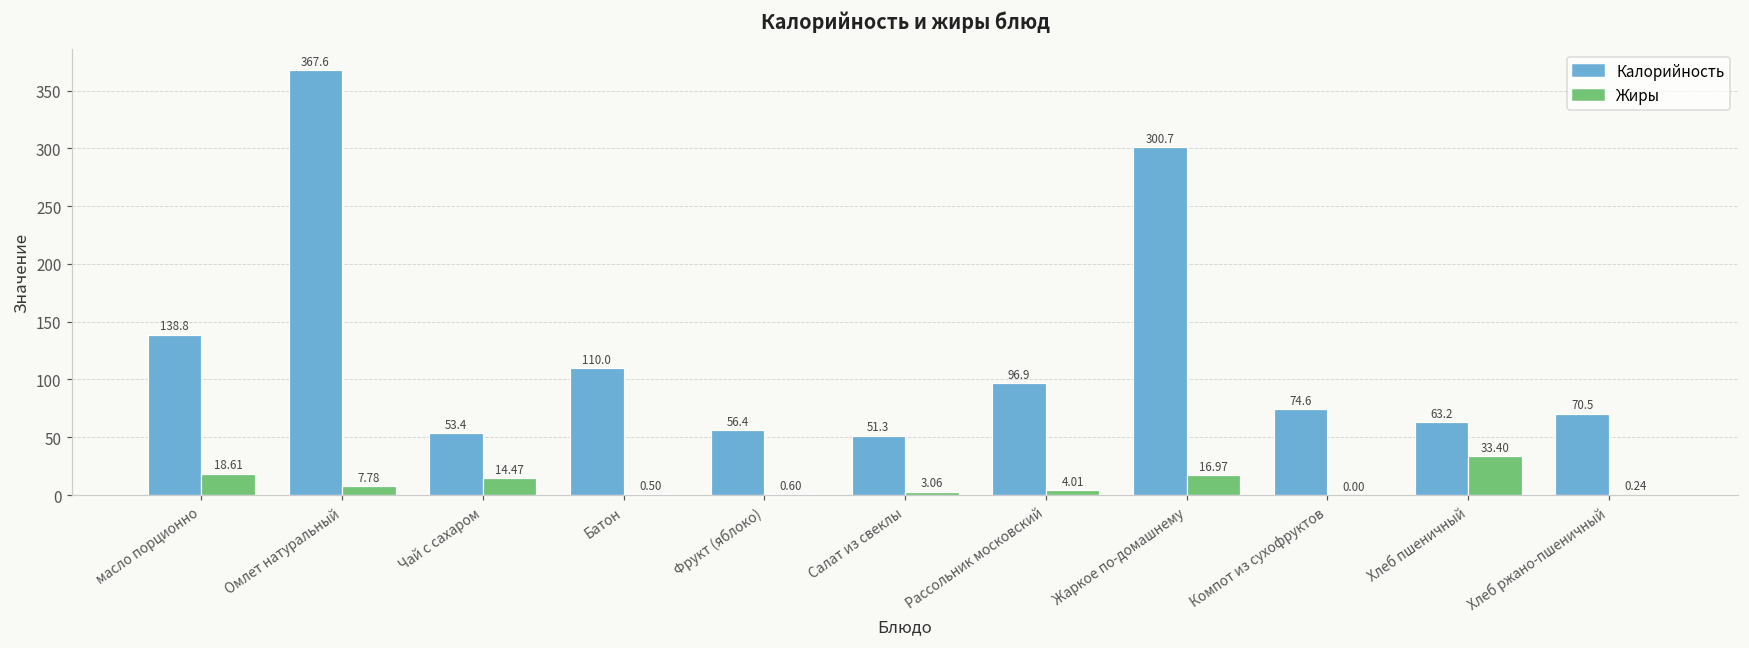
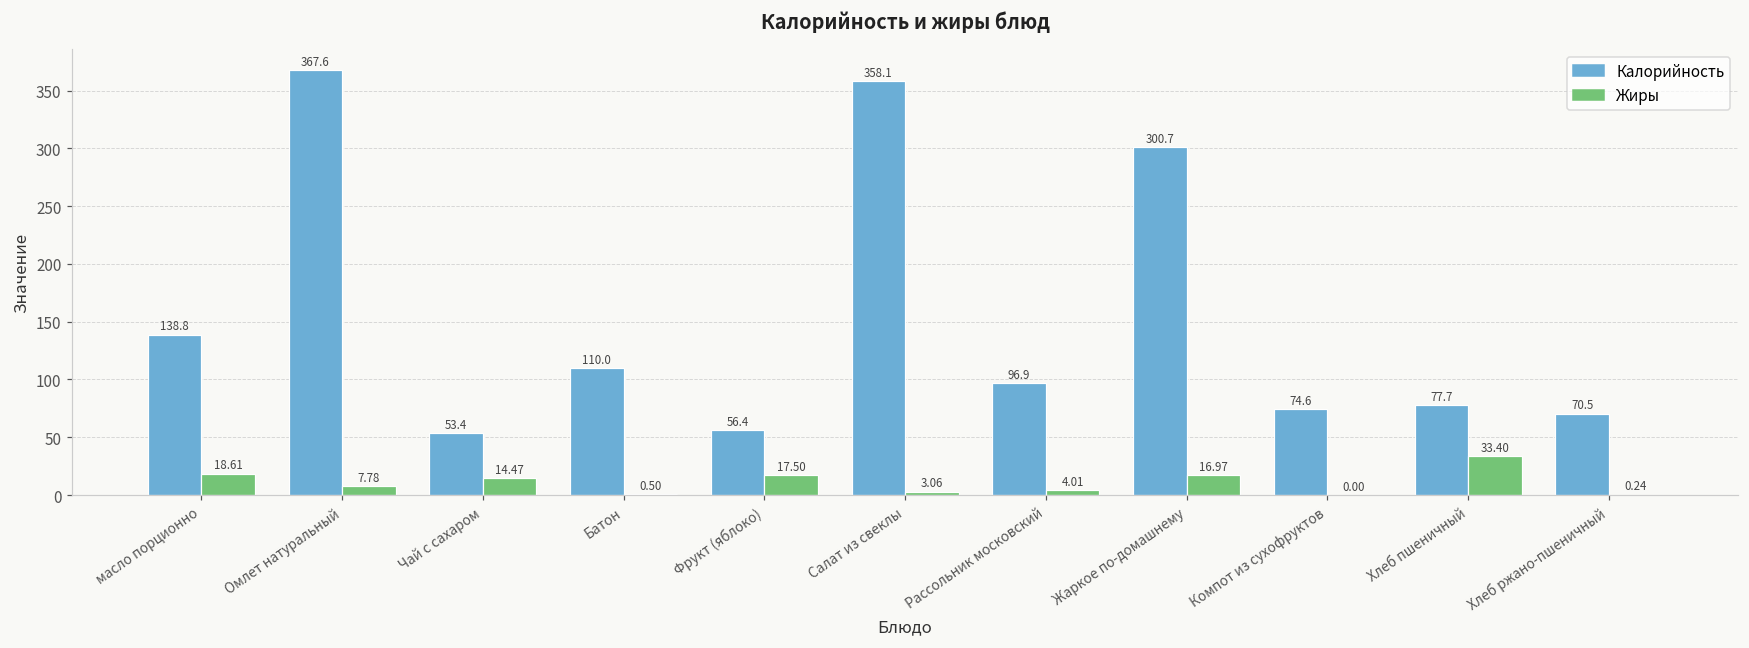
  {
    "Калорийность": {
      "масло порционно": 138.8,
      "Омлет натуральный": 367.6,
      "Чай с сахаром": 53.4,
      "Батон": 110.0,
      "Фрукт (яблоко)": 56.4,
-     "Салат из свеклы": 51.3,
+     "Салат из свеклы": 358.1,
      "Рассольник московский": 96.9,
      "Жаркое по-домашнему": 300.7,
      "Компот из сухофруктов": 74.6,
-     "Хлеб пшеничный": 63.2,
+     "Хлеб пшеничный": 77.7,
      "Хлеб ржано-пшеничный": 70.5
    },
    "Жиры": {
      "масло порционно": 18.61,
      "Омлет натуральный": 7.78,
      "Чай с сахаром": 14.47,
      "Батон": 0.50,
-     "Фрукт (яблоко)": 0.60,
+     "Фрукт (яблоко)": 17.50,
      "Салат из свеклы": 3.06,
      "Рассольник московский": 4.01,
      "Жаркое по-домашнему": 16.97,
      "Компот из сухофруктов": 0.00,
      "Хлеб пшеничный": 33.40,
      "Хлеб ржано-пшеничный": 0.24
    }
  }
